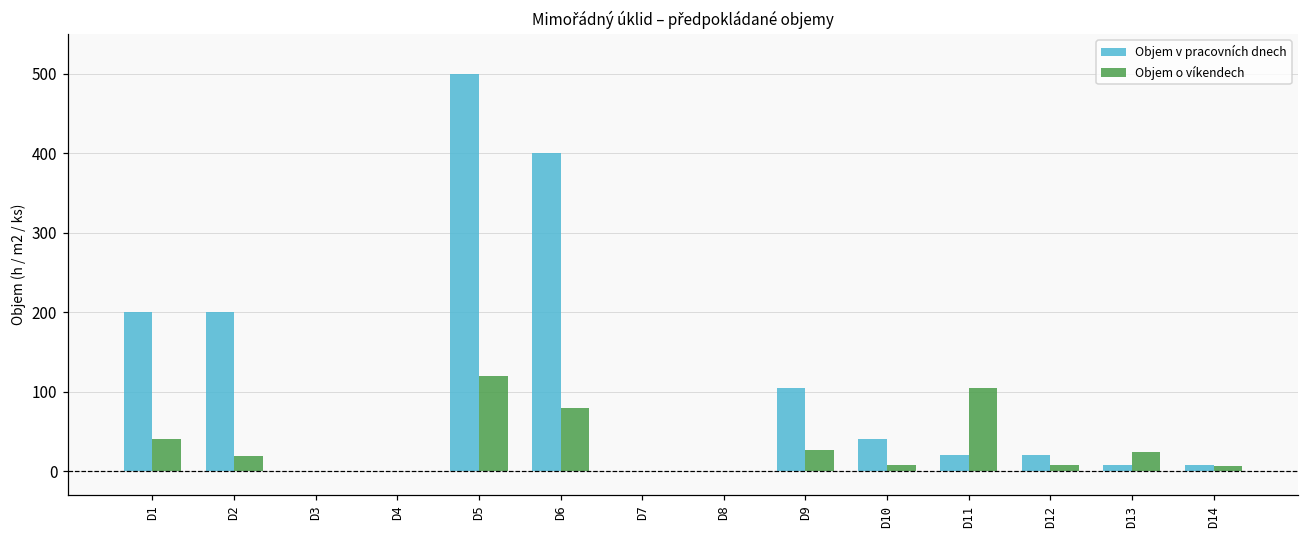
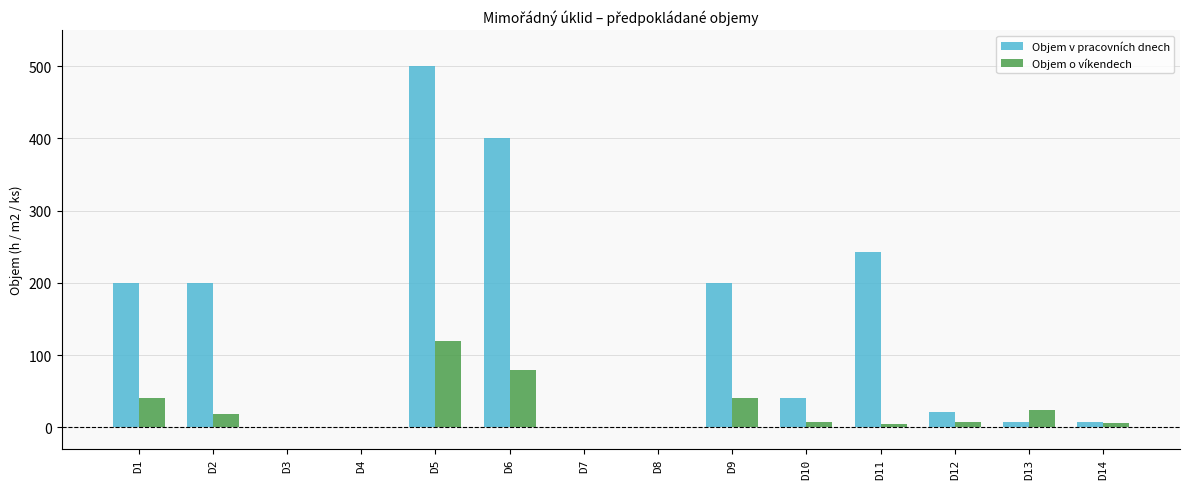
  {
    "Objem v pracovních dnech": {
      "D1": 200,
      "D2": 200,
      "D3": 0,
      "D4": 0,
      "D5": 500,
      "D6": 400,
      "D7": 0,
      "D8": 0,
-     "D9": 110,
+     "D9": 200,
      "D10": 40,
-     "D11": 20,
+     "D11": 240,
      "D12": 20,
      "D13": 10,
      "D14": 10
    },
    "Objem o víkendech": {
      "D1": 40,
      "D2": 20,
      "D3": 0,
      "D4": 0,
      "D5": 120,
      "D6": 80,
      "D7": 0,
      "D8": 0,
-     "D9": 30,
+     "D9": 40,
      "D10": 10,
-     "D11": 110,
+     "D11": 0,
      "D12": 10,
      "D13": 20,
      "D14": 10
    }
  }
